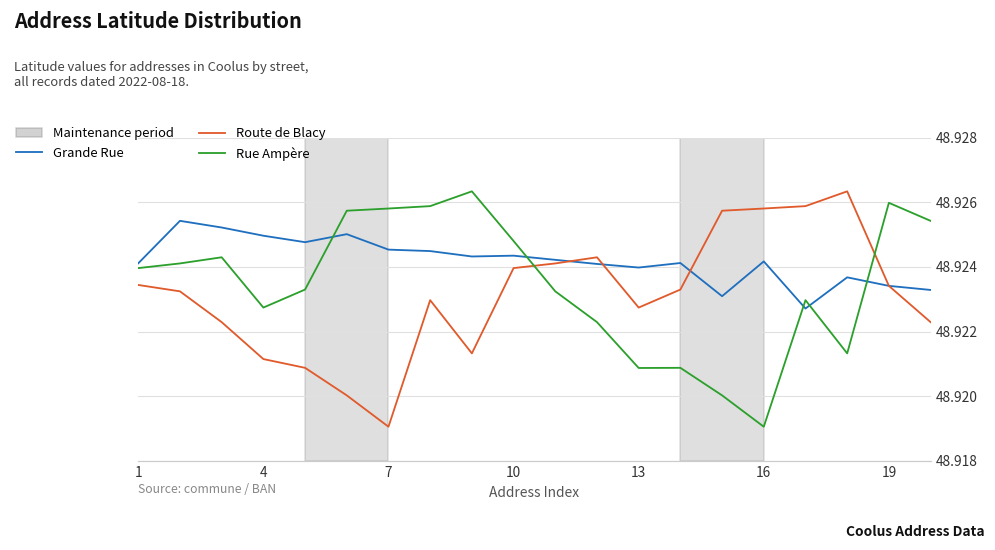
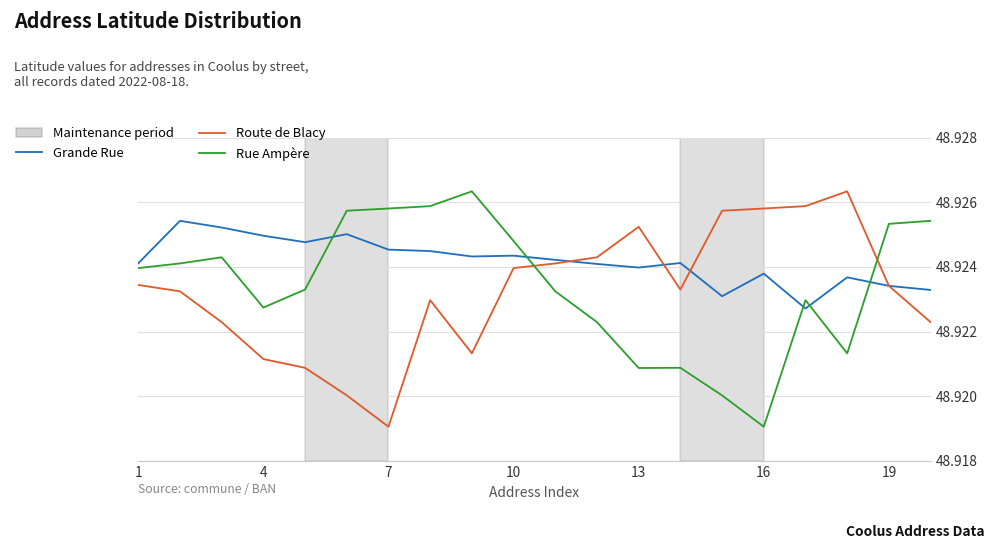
  {
    "Grande Rue": {
      "1": 48.9241,
      "4": 48.9250,
      "7": 48.9245,
      "10": 48.9243,
      "13": 48.9240,
-     "16": 48.9242
+     "16": 48.9238
    },
    "Route de Blacy": {
      "1": 48.9234,
      "4": 48.9211,
      "7": 48.9191,
      "10": 48.9240,
-     "13": 48.9227,
+     "13": 48.9252,
      "16": 48.9258
    },
    "Rue Ampère": {
      "1": 48.9240,
      "4": 48.9227,
      "7": 48.9258,
      "10": 48.9248,
      "13": 48.9209,
      "16": 48.9191,
-     "19": 48.9260
+     "19": 48.9253
    }
  }
